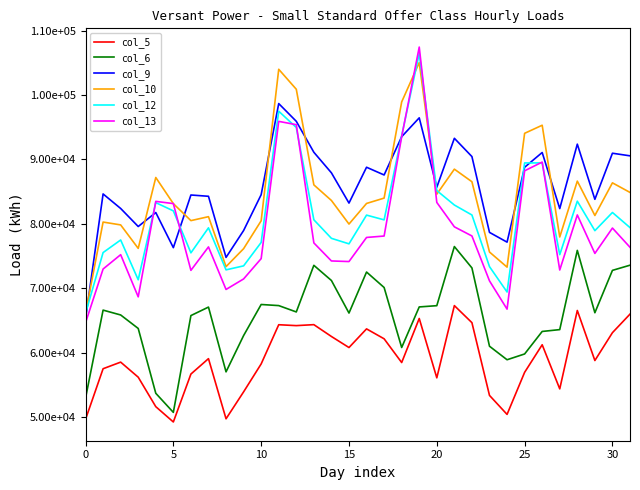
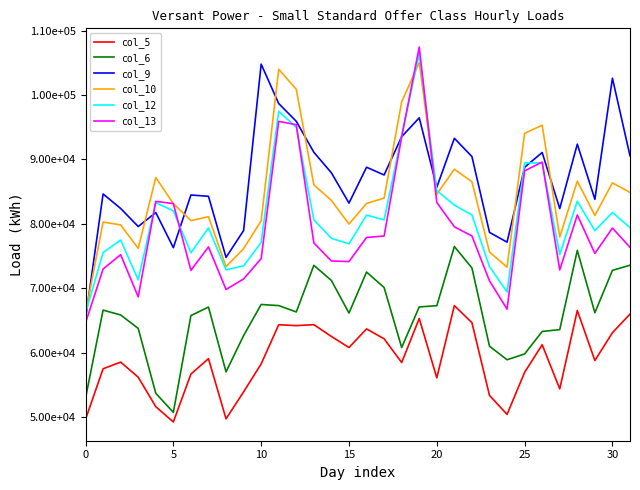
  {
    "col_5": {
      "0": 50000,
      "5": 49000,
      "10": 58000,
      "15": 61000,
      "20": 56000,
      "25": 57000,
      "30": 63000
    },
    "col_6": {
      "0": 53000,
      "5": 51000,
      "10": 67000,
      "15": 66000,
      "20": 67000,
      "25": 60000,
      "30": 73000
    },
    "col_9": {
      "0": 65000,
      "5": 76000,
-     "10": 85000,
+     "10": 105000,
      "15": 83000,
      "20": 86000,
      "25": 89000,
-     "30": 91000
+     "30": 103000
    },
    "col_10": {
      "10": 80000,
      "15": 80000,
      "20": 85000,
      "25": 94000,
      "30": 86000
    },
    "col_12": {
      "5": 82000,
      "10": 77000,
      "15": 77000,
      "20": 85000,
      "25": 89000,
      "30": 82000
    },
    "col_13": {
      "0": 65000,
      "10": 75000,
      "15": 74000,
      "20": 83000,
      "25": 88000,
      "30": 79000
    }
  }
